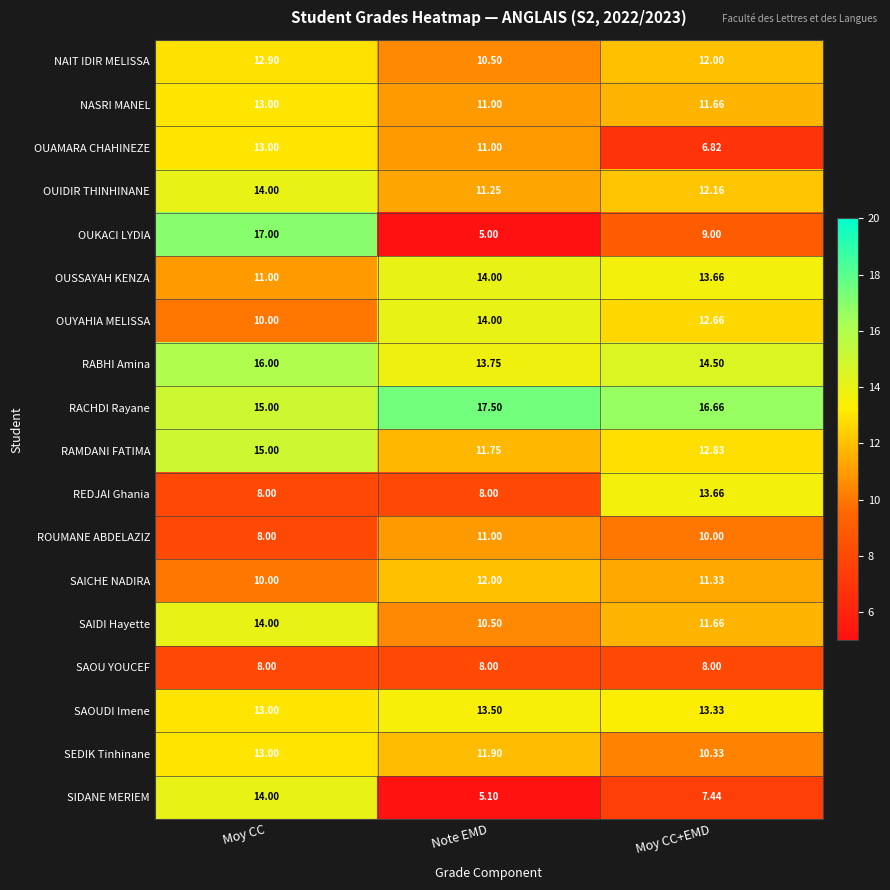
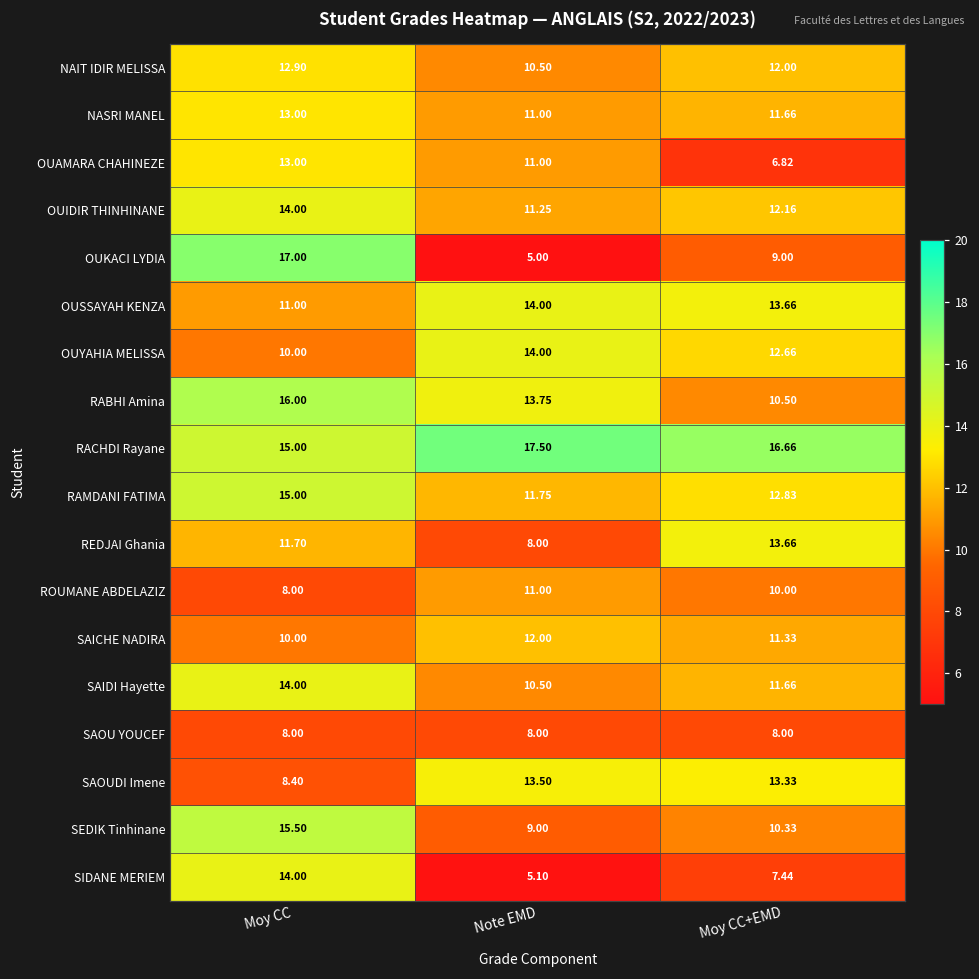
  {
    "NAIT IDIR MELISSA": {
      "Moy CC": 12.90,
      "Note EMD": 10.50,
      "Moy CC+EMD": 12.00
    },
    "NASRI MANEL": {
      "Moy CC": 13.00,
      "Note EMD": 11.00,
      "Moy CC+EMD": 11.66
    },
    "OUAMARA CHAHINEZE": {
      "Moy CC": 13.00,
      "Note EMD": 11.00,
      "Moy CC+EMD": 6.82
    },
    "OUIDIR THINHINANE": {
      "Moy CC": 14.00,
      "Note EMD": 11.25,
      "Moy CC+EMD": 12.16
    },
    "OUKACI LYDIA": {
      "Moy CC": 17.00,
      "Note EMD": 5.00,
      "Moy CC+EMD": 9.00
    },
    "OUSSAYAH KENZA": {
      "Moy CC": 11.00,
      "Note EMD": 14.00,
      "Moy CC+EMD": 13.66
    },
    "OUYAHIA MELISSA": {
      "Moy CC": 10.00,
      "Note EMD": 14.00,
      "Moy CC+EMD": 12.66
    },
    "RABHI Amina": {
      "Moy CC": 16.00,
      "Note EMD": 13.75,
-     "Moy CC+EMD": 14.50
+     "Moy CC+EMD": 10.50
    },
    "RACHDI Rayane": {
      "Moy CC": 15.00,
      "Note EMD": 17.50,
      "Moy CC+EMD": 16.66
    },
    "RAMDANI FATIMA": {
      "Moy CC": 15.00,
      "Note EMD": 11.75,
      "Moy CC+EMD": 12.83
    },
    "REDJAI Ghania": {
-     "Moy CC": 8.00,
+     "Moy CC": 11.70,
      "Note EMD": 8.00,
      "Moy CC+EMD": 13.66
    },
    "ROUMANE ABDELAZIZ": {
      "Moy CC": 8.00,
      "Note EMD": 11.00,
      "Moy CC+EMD": 10.00
    },
    "SAICHE NADIRA": {
      "Moy CC": 10.00,
      "Note EMD": 12.00,
      "Moy CC+EMD": 11.33
    },
    "SAIDI Hayette": {
      "Moy CC": 14.00,
      "Note EMD": 10.50,
      "Moy CC+EMD": 11.66
    },
    "SAOU YOUCEF": {
      "Moy CC": 8.00,
      "Note EMD": 8.00,
      "Moy CC+EMD": 8.00
    },
    "SAOUDI Imene": {
-     "Moy CC": 13.00,
+     "Moy CC": 8.40,
      "Note EMD": 13.50,
      "Moy CC+EMD": 13.33
    },
    "SEDIK Tinhinane": {
-     "Moy CC": 13.00,
-     "Note EMD": 11.90,
+     "Moy CC": 15.50,
+     "Note EMD": 9.00,
      "Moy CC+EMD": 10.33
    },
    "SIDANE MERIEM": {
      "Moy CC": 14.00,
      "Note EMD": 5.10,
      "Moy CC+EMD": 7.44
    }
  }
